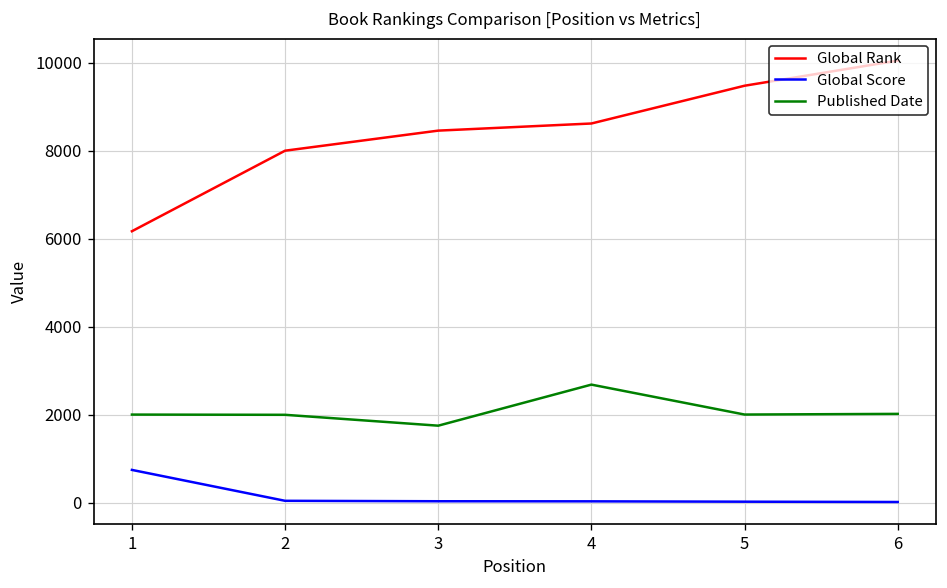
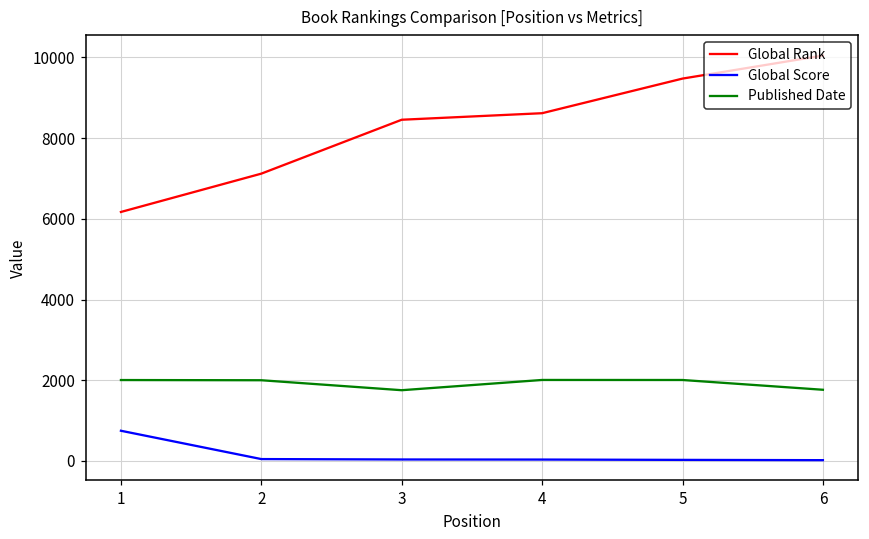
  {
    "Global Rank": {
      "1": 6200,
-     "2": 8000,
+     "2": 7100,
      "3": 8500,
      "4": 8600,
      "5": 9500
    },
    "Global Score": {
      "1": 700,
      "2": 0,
      "3": 0,
      "4": 0,
      "5": 0,
      "6": 0
    },
    "Published Date": {
      "1": 2000,
      "2": 2000,
      "3": 1800,
-     "4": 2700,
+     "4": 2000,
      "5": 2000,
-     "6": 2000
+     "6": 1800
    }
  }
